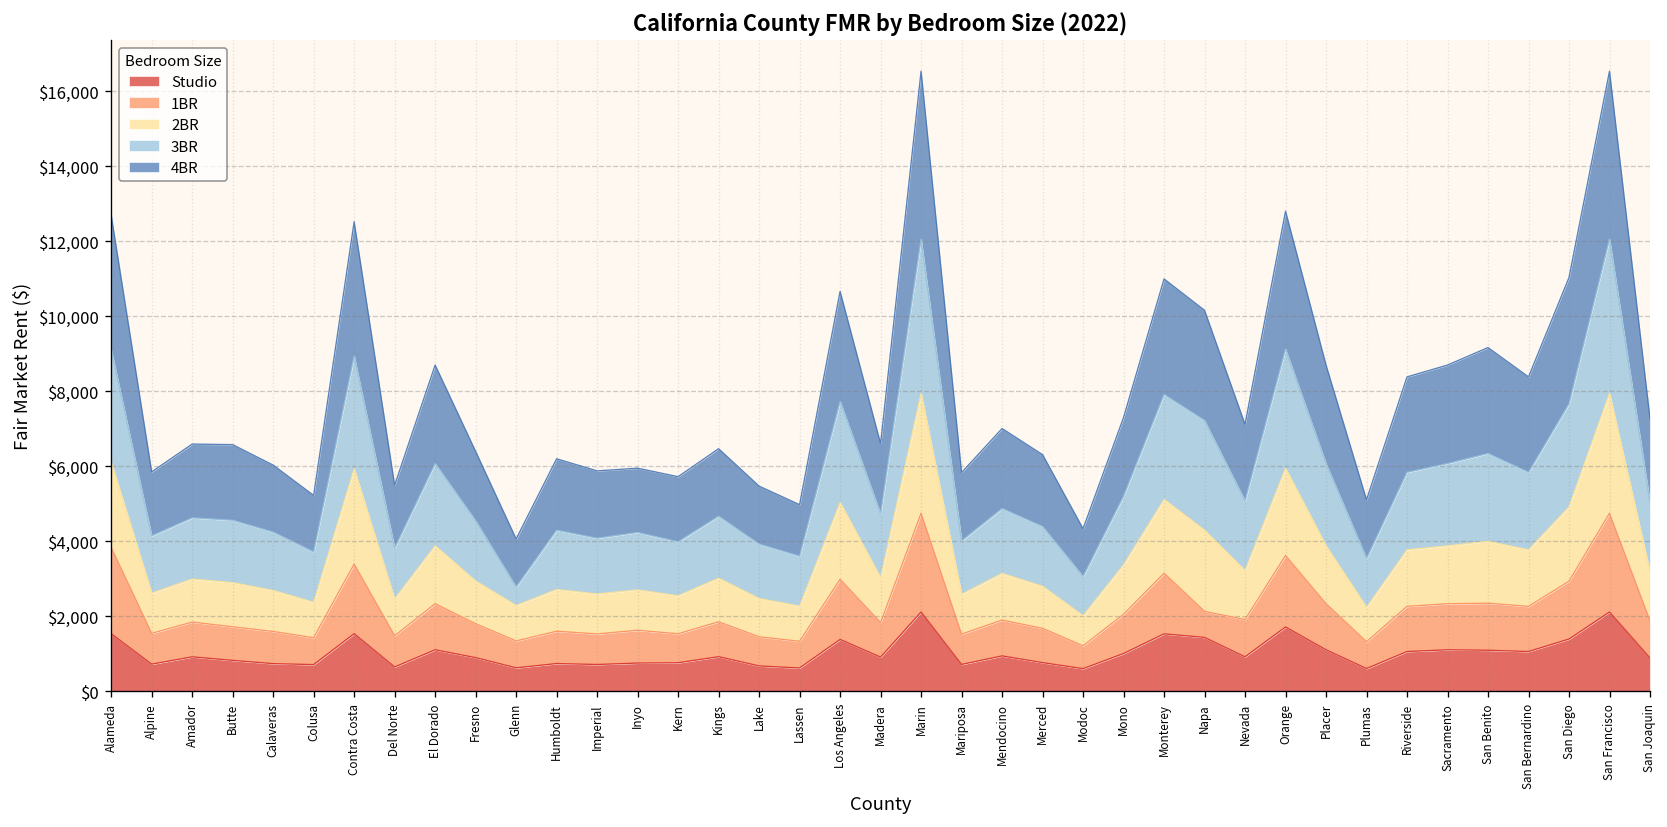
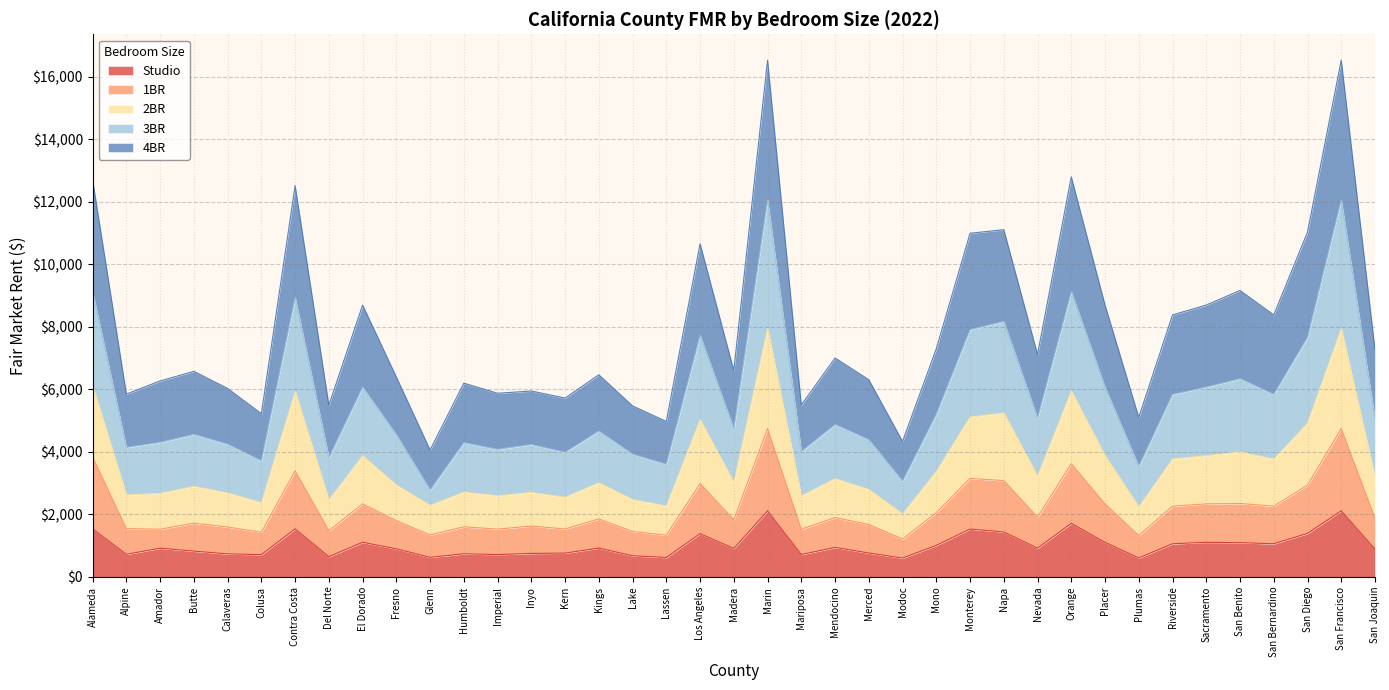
  {
    "Studio": {
      "Alameda": "$1,500",
      "Alpine": "$700",
      "Amador": "$900",
      "Butte": "$800",
      "Calaveras": "$700",
      "Colusa": "$700",
      "Contra Costa": "$1,500",
      "Del Norte": "$700",
      "El Dorado": "$1,100",
      "Fresno": "$900",
      "Glenn": "$600",
      "Humboldt": "$700",
      "Imperial": "$700",
      "Inyo": "$800",
      "Kern": "$800",
      "Kings": "$900",
      "Lake": "$700",
      "Lassen": "$600",
      "Los Angeles": "$1,400",
      "Madera": "$900",
      "Marin": "$2,100",
      "Mariposa": "$700",
      "Mendocino": "$900",
      "Merced": "$800",
      "Modoc": "$600",
      "Mono": "$1,000",
      "Monterey": "$1,500",
      "Napa": "$1,400",
      "Nevada": "$900",
      "Orange": "$1,700",
      "Placer": "$1,100",
      "Plumas": "$600",
      "Riverside": "$1,100",
      "Sacramento": "$1,100",
      "San Benito": "$1,100",
      "San Bernardino": "$1,100",
      "San Diego": "$1,400",
      "San Francisco": "$2,100",
      "San Joaquin": "$900"
    },
    "1BR": {
      "Alameda": "$2,300",
      "Alpine": "$800",
-     "Amador": "$900",
+     "Amador": "$600",
      "Butte": "$900",
      "Calaveras": "$900",
      "Colusa": "$700",
      "Contra Costa": "$1,900",
      "Del Norte": "$800",
      "El Dorado": "$1,200",
      "Fresno": "$900",
      "Glenn": "$700",
      "Humboldt": "$900",
      "Imperial": "$800",
      "Inyo": "$900",
      "Kern": "$800",
      "Kings": "$900",
      "Lake": "$800",
      "Lassen": "$700",
      "Los Angeles": "$1,600",
      "Madera": "$900",
      "Marin": "$2,600",
      "Mariposa": "$800",
      "Mendocino": "$1,000",
      "Merced": "$900",
      "Modoc": "$600",
      "Mono": "$1,000",
      "Monterey": "$1,600",
-     "Napa": "$700",
+     "Napa": "$1,600",
      "Nevada": "$1,000",
      "Orange": "$1,900",
      "Placer": "$1,200",
      "Plumas": "$700",
      "Riverside": "$1,200",
      "Sacramento": "$1,200",
      "San Benito": "$1,300",
      "San Bernardino": "$1,200",
      "San Diego": "$1,500",
      "San Francisco": "$2,600",
      "San Joaquin": "$1,000"
    },
    "2BR": {
      "Alameda": "$2,300",
      "Alpine": "$1,100",
      "Amador": "$1,100",
      "Butte": "$1,200",
      "Calaveras": "$1,100",
      "Colusa": "$900",
      "Contra Costa": "$2,500",
      "Del Norte": "$1,000",
      "El Dorado": "$1,500",
      "Fresno": "$1,100",
      "Glenn": "$900",
      "Humboldt": "$1,100",
      "Imperial": "$1,100",
      "Inyo": "$1,100",
      "Kern": "$1,000",
      "Kings": "$1,200",
      "Lake": "$1,000",
      "Lassen": "$900",
      "Los Angeles": "$2,000",
      "Madera": "$1,200",
      "Marin": "$3,200",
      "Mariposa": "$1,100",
      "Mendocino": "$1,200",
      "Merced": "$1,100",
      "Modoc": "$800",
      "Mono": "$1,300",
      "Monterey": "$2,000",
      "Napa": "$2,200",
      "Nevada": "$1,300",
      "Orange": "$2,300",
      "Placer": "$1,500",
      "Plumas": "$900",
      "Riverside": "$1,500",
      "Sacramento": "$1,500",
      "San Benito": "$1,600",
      "San Bernardino": "$1,500",
      "San Diego": "$2,000",
      "San Francisco": "$3,200",
      "San Joaquin": "$1,300"
    },
    "3BR": {
      "Alameda": "$3,000",
      "Alpine": "$1,500",
      "Amador": "$1,600",
      "Butte": "$1,700",
      "Calaveras": "$1,600",
      "Colusa": "$1,300",
      "Contra Costa": "$3,000",
      "Del Norte": "$1,400",
      "El Dorado": "$2,200",
      "Fresno": "$1,600",
      "Glenn": "$500",
      "Humboldt": "$1,600",
      "Imperial": "$1,500",
      "Inyo": "$1,500",
      "Kern": "$1,400",
      "Kings": "$1,700",
      "Lake": "$1,500",
      "Lassen": "$1,300",
      "Los Angeles": "$2,700",
      "Madera": "$1,700",
      "Marin": "$4,100",
      "Mariposa": "$1,400",
      "Mendocino": "$1,700",
      "Merced": "$1,600",
      "Modoc": "$1,000",
      "Mono": "$1,800",
      "Monterey": "$2,800",
      "Napa": "$2,900",
      "Nevada": "$1,900",
      "Orange": "$3,200",
      "Placer": "$2,200",
      "Plumas": "$1,300",
      "Riverside": "$2,100",
      "Sacramento": "$2,200",
      "San Benito": "$2,300",
      "San Bernardino": "$2,100",
      "San Diego": "$2,700",
      "San Francisco": "$4,100",
      "San Joaquin": "$1,900"
    },
    "4BR": {
      "Alameda": "$3,600",
      "Alpine": "$1,700",
      "Amador": "$2,000",
      "Butte": "$2,000",
      "Calaveras": "$1,800",
      "Colusa": "$1,500",
      "Contra Costa": "$3,600",
      "Del Norte": "$1,700",
      "El Dorado": "$2,600",
      "Fresno": "$1,800",
      "Glenn": "$1,300",
      "Humboldt": "$1,900",
      "Imperial": "$1,800",
      "Inyo": "$1,700",
      "Kern": "$1,700",
      "Kings": "$1,800",
      "Lake": "$1,500",
      "Lassen": "$1,400",
      "Los Angeles": "$2,900",
      "Madera": "$1,900",
      "Marin": "$4,500",
-     "Mariposa": "$1,800",
+     "Mariposa": "$1,500",
      "Mendocino": "$2,100",
      "Merced": "$1,900",
      "Modoc": "$1,300",
      "Mono": "$2,100",
      "Monterey": "$3,100",
      "Napa": "$2,900",
      "Nevada": "$2,000",
      "Orange": "$3,700",
      "Placer": "$2,600",
      "Plumas": "$1,600",
      "Riverside": "$2,500",
      "Sacramento": "$2,600",
      "San Benito": "$2,800",
      "San Bernardino": "$2,500",
      "San Diego": "$3,400",
      "San Francisco": "$4,500",
      "San Joaquin": "$2,200"
    }
  }
